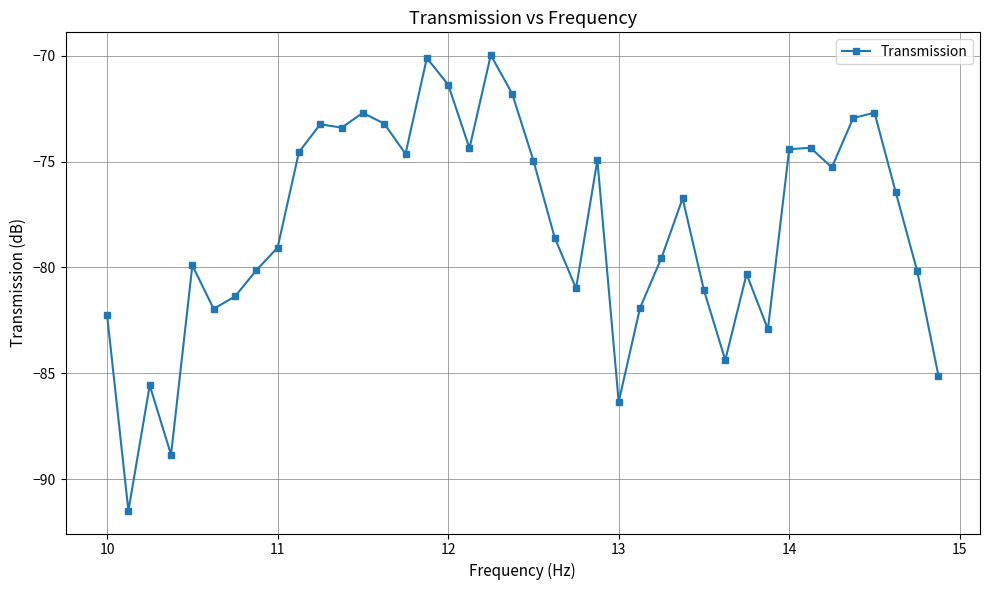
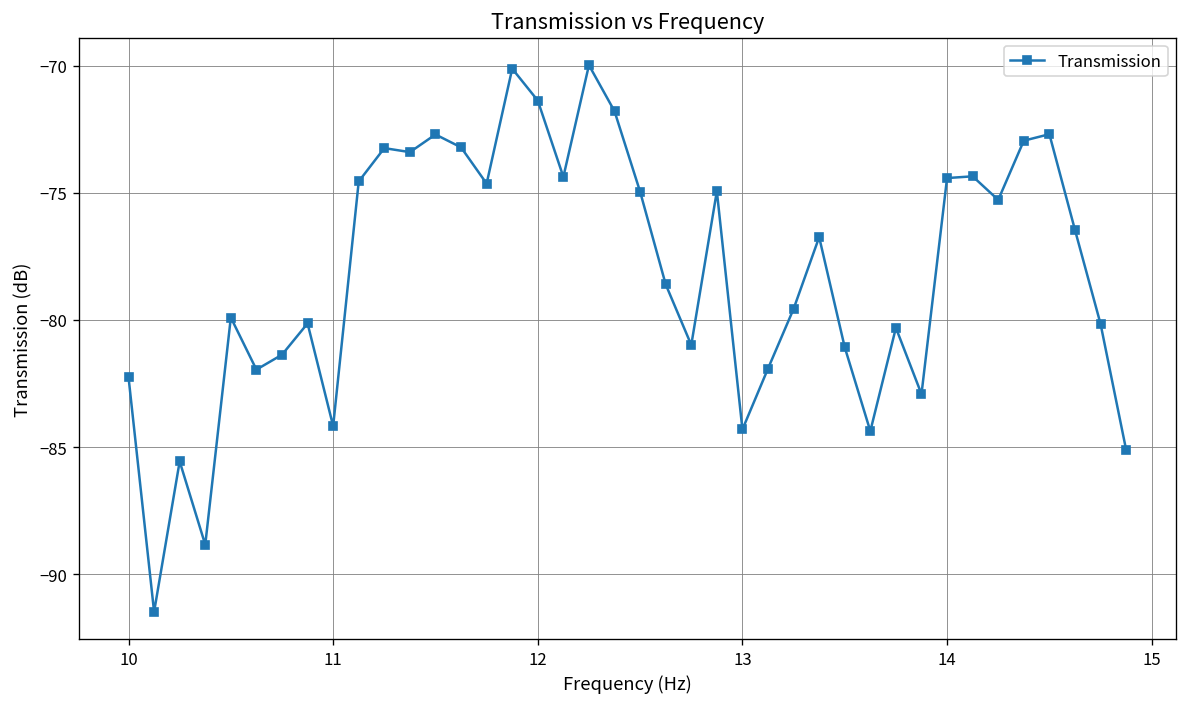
  {
    "10": -82.3,
-   "11": -79.1,
+   "11": -84.2,
    "12": -71.4,
-   "13": -86.4,
+   "13": -84.3,
    "14": -74.4
  }
